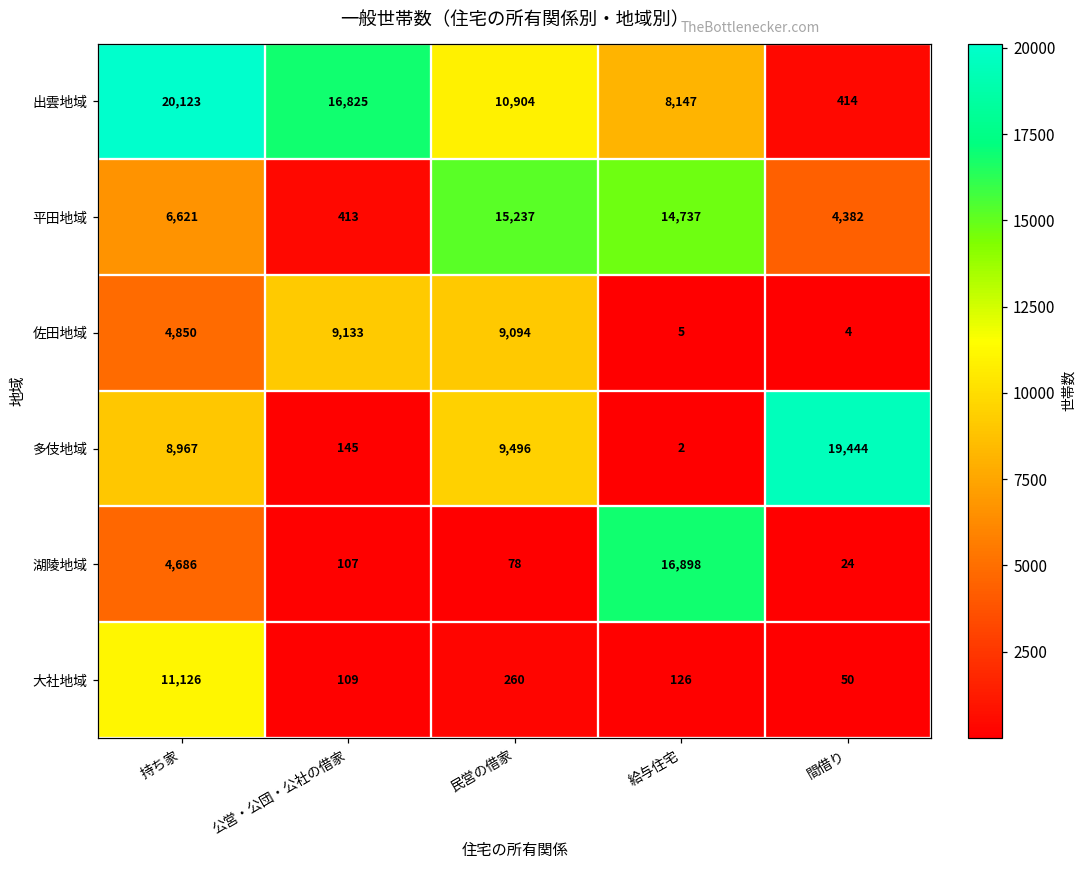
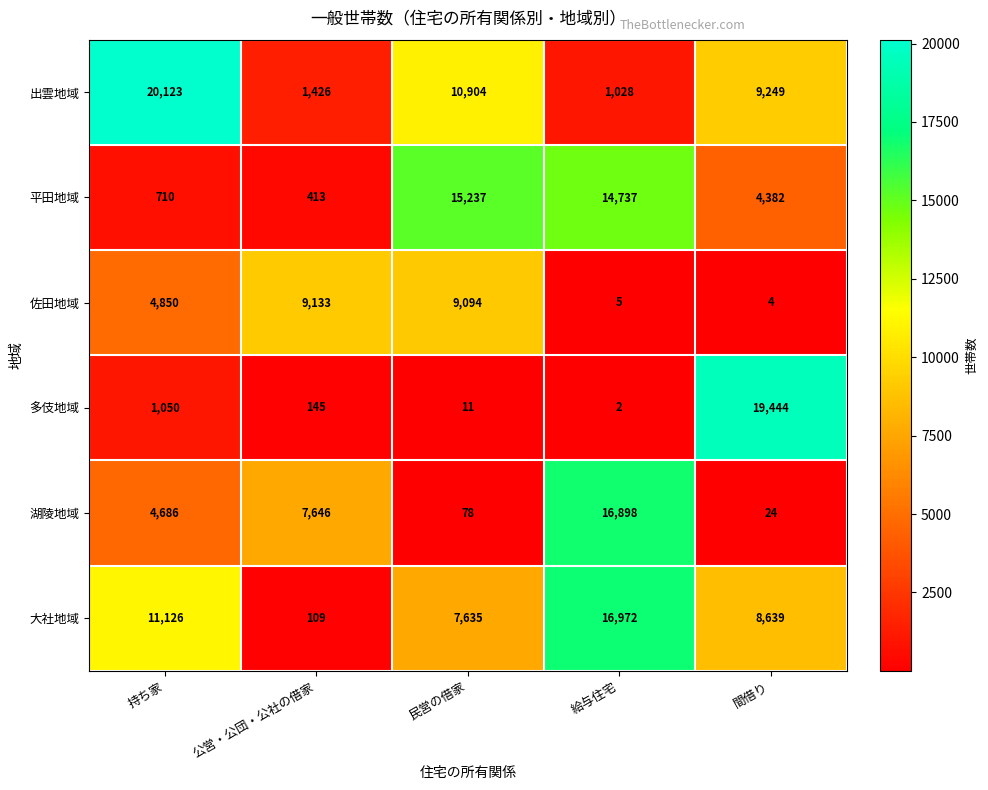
  {
    "出雲地域": {
      "持ち家": "20,123",
-     "公営・公団・公社の借家": "16,825",
+     "公営・公団・公社の借家": "1,426",
      "民営の借家": "10,904",
-     "給与住宅": "8,147",
-     "間借り": "414"
+     "給与住宅": "1,028",
+     "間借り": "9,249"
    },
    "平田地域": {
-     "持ち家": "6,621",
+     "持ち家": "710",
      "公営・公団・公社の借家": "413",
      "民営の借家": "15,237",
      "給与住宅": "14,737",
      "間借り": "4,382"
    },
    "佐田地域": {
      "持ち家": "4,850",
      "公営・公団・公社の借家": "9,133",
      "民営の借家": "9,094",
      "給与住宅": "5",
      "間借り": "4"
    },
    "多伎地域": {
-     "持ち家": "8,967",
+     "持ち家": "1,050",
      "公営・公団・公社の借家": "145",
-     "民営の借家": "9,496",
+     "民営の借家": "11",
      "給与住宅": "2",
      "間借り": "19,444"
    },
    "湖陵地域": {
      "持ち家": "4,686",
-     "公営・公団・公社の借家": "107",
+     "公営・公団・公社の借家": "7,646",
      "民営の借家": "78",
      "給与住宅": "16,898",
      "間借り": "24"
    },
    "大社地域": {
      "持ち家": "11,126",
      "公営・公団・公社の借家": "109",
-     "民営の借家": "260",
-     "給与住宅": "126",
-     "間借り": "50"
+     "民営の借家": "7,635",
+     "給与住宅": "16,972",
+     "間借り": "8,639"
    }
  }
